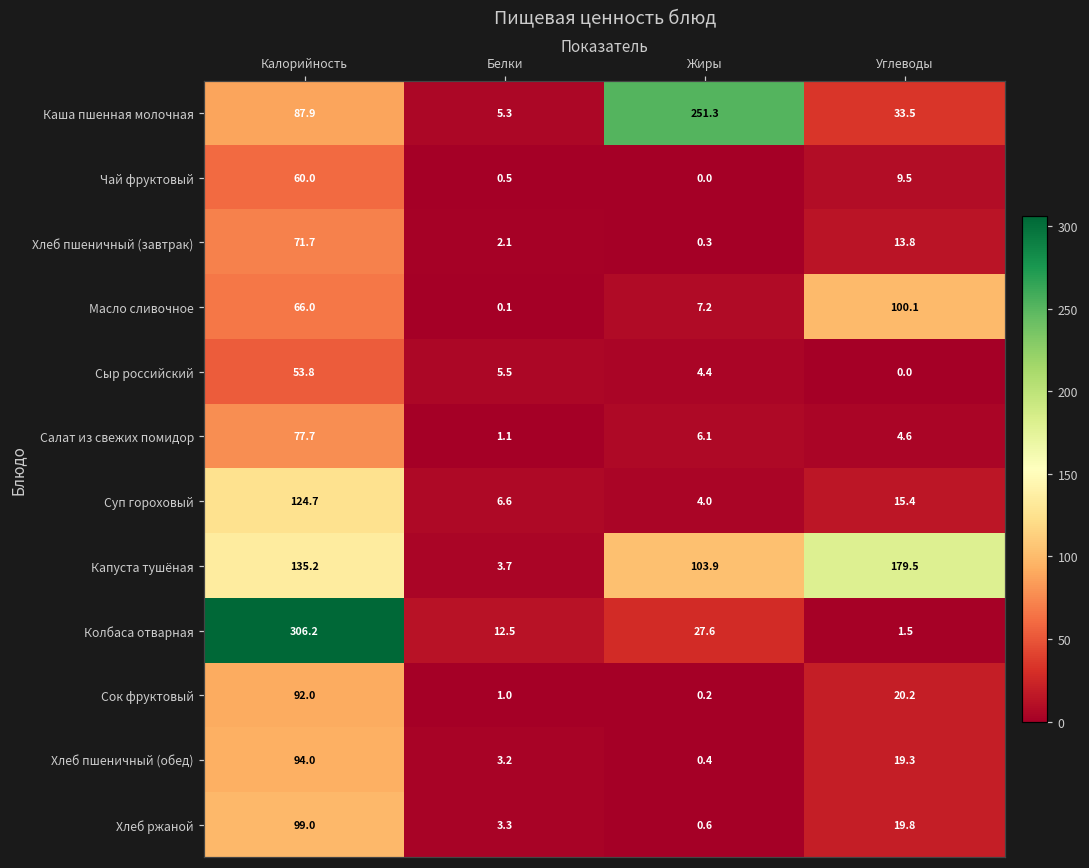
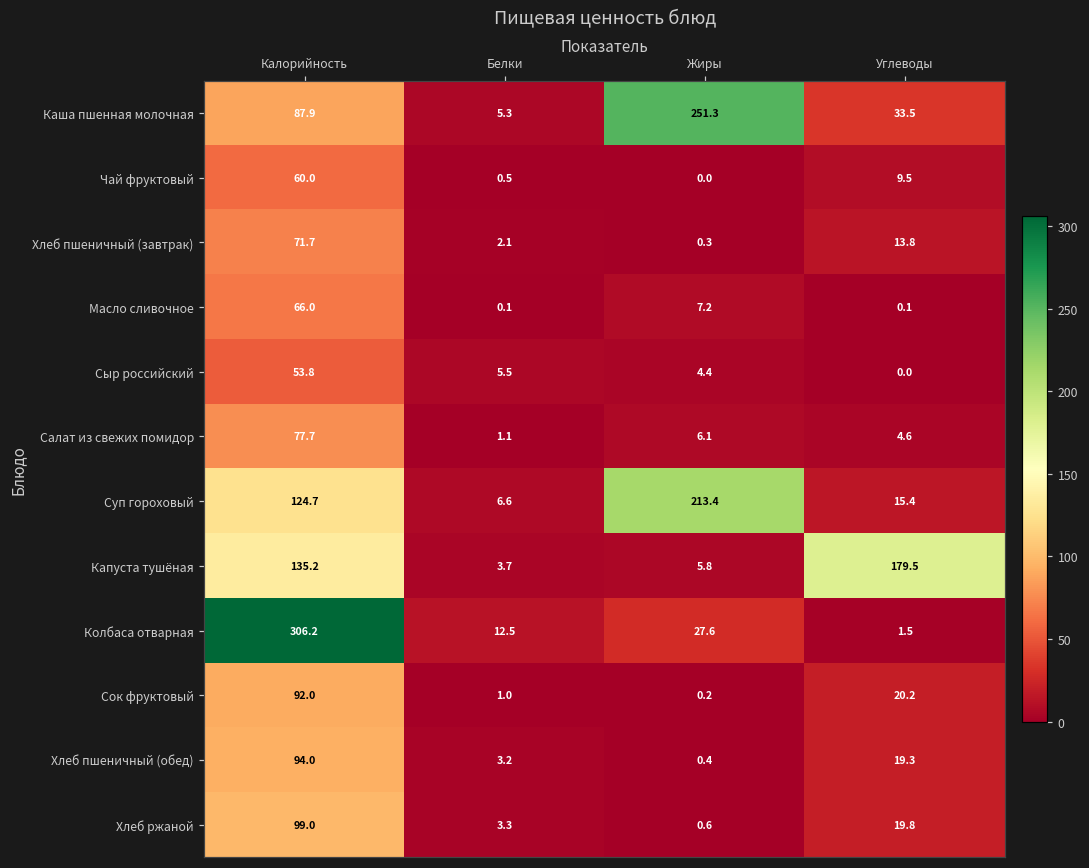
  {
    "Каша пшенная молочная": {
      "Калорийность": 87.9,
      "Белки": 5.3,
      "Жиры": 251.3,
      "Углеводы": 33.5
    },
    "Чай фруктовый": {
      "Калорийность": 60.0,
      "Белки": 0.5,
      "Жиры": 0.0,
      "Углеводы": 9.5
    },
    "Хлеб пшеничный (завтрак)": {
      "Калорийность": 71.7,
      "Белки": 2.1,
      "Жиры": 0.3,
      "Углеводы": 13.8
    },
    "Масло сливочное": {
      "Калорийность": 66.0,
      "Белки": 0.1,
      "Жиры": 7.2,
-     "Углеводы": 100.1
+     "Углеводы": 0.1
    },
    "Сыр российский": {
      "Калорийность": 53.8,
      "Белки": 5.5,
      "Жиры": 4.4,
      "Углеводы": 0.0
    },
    "Салат из свежих помидор": {
      "Калорийность": 77.7,
      "Белки": 1.1,
      "Жиры": 6.1,
      "Углеводы": 4.6
    },
    "Суп гороховый": {
      "Калорийность": 124.7,
      "Белки": 6.6,
-     "Жиры": 4.0,
+     "Жиры": 213.4,
      "Углеводы": 15.4
    },
    "Капуста тушёная": {
      "Калорийность": 135.2,
      "Белки": 3.7,
-     "Жиры": 103.9,
+     "Жиры": 5.8,
      "Углеводы": 179.5
    },
    "Колбаса отварная": {
      "Калорийность": 306.2,
      "Белки": 12.5,
      "Жиры": 27.6,
      "Углеводы": 1.5
    },
    "Сок фруктовый": {
      "Калорийность": 92.0,
      "Белки": 1.0,
      "Жиры": 0.2,
      "Углеводы": 20.2
    },
    "Хлеб пшеничный (обед)": {
      "Калорийность": 94.0,
      "Белки": 3.2,
      "Жиры": 0.4,
      "Углеводы": 19.3
    },
    "Хлеб ржаной": {
      "Калорийность": 99.0,
      "Белки": 3.3,
      "Жиры": 0.6,
      "Углеводы": 19.8
    }
  }
